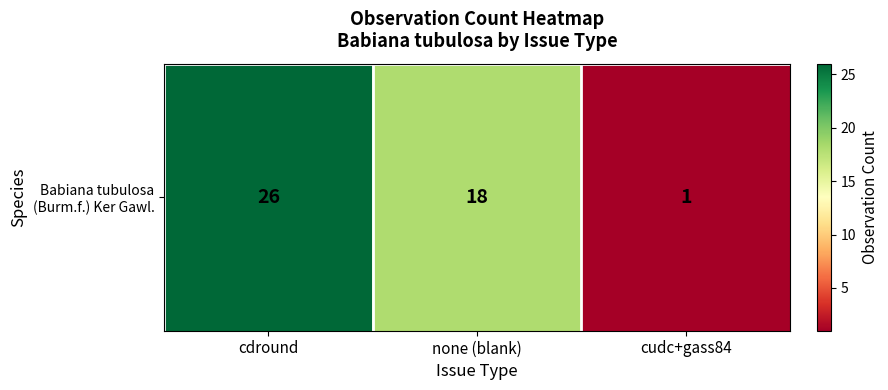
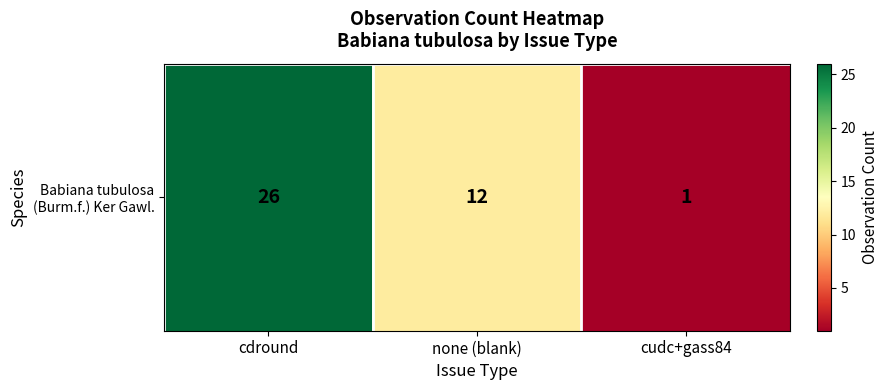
  {
    "Babiana tubulosa (Burm.f.) Ker Gawl.": {
      "cdround": 26,
-     "none (blank)": 18,
+     "none (blank)": 12,
      "cudc+gass84": 1
    }
  }
